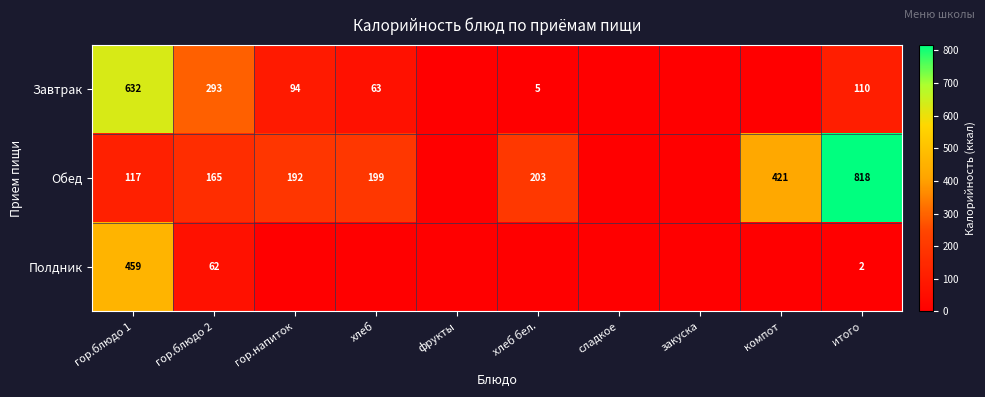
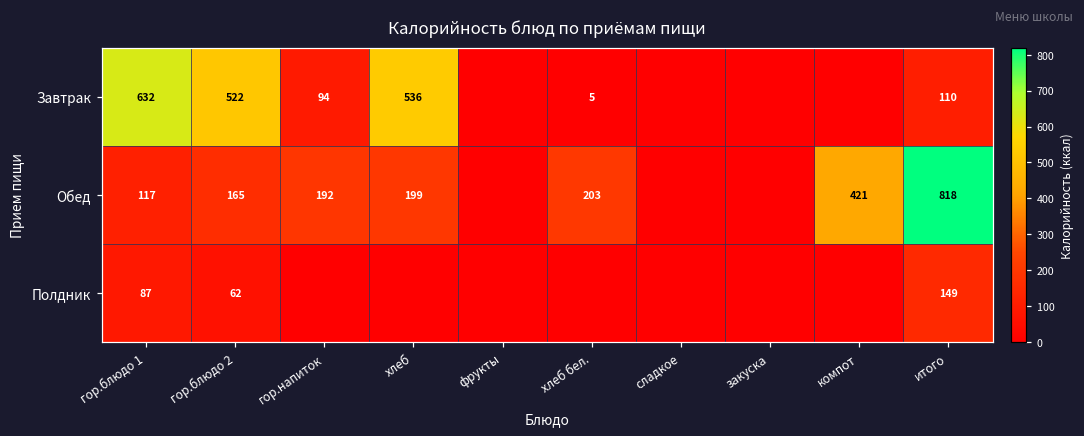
  {
    "Завтрак": {
      "гор.блюдо 1": 632,
-     "гор.блюдо 2": 293,
+     "гор.блюдо 2": 522,
      "гор.напиток": 94,
-     "хлеб": 63,
+     "хлеб": 536,
      "хлеб бел.": 5,
      "итого": 110
    },
    "Обед": {
      "гор.блюдо 1": 117,
      "гор.блюдо 2": 165,
      "гор.напиток": 192,
      "хлеб": 199,
      "хлеб бел.": 203,
      "компот": 421,
      "итого": 818
    },
    "Полдник": {
-     "гор.блюдо 1": 459,
+     "гор.блюдо 1": 87,
      "гор.блюдо 2": 62,
-     "итого": 2
+     "итого": 149
    }
  }
